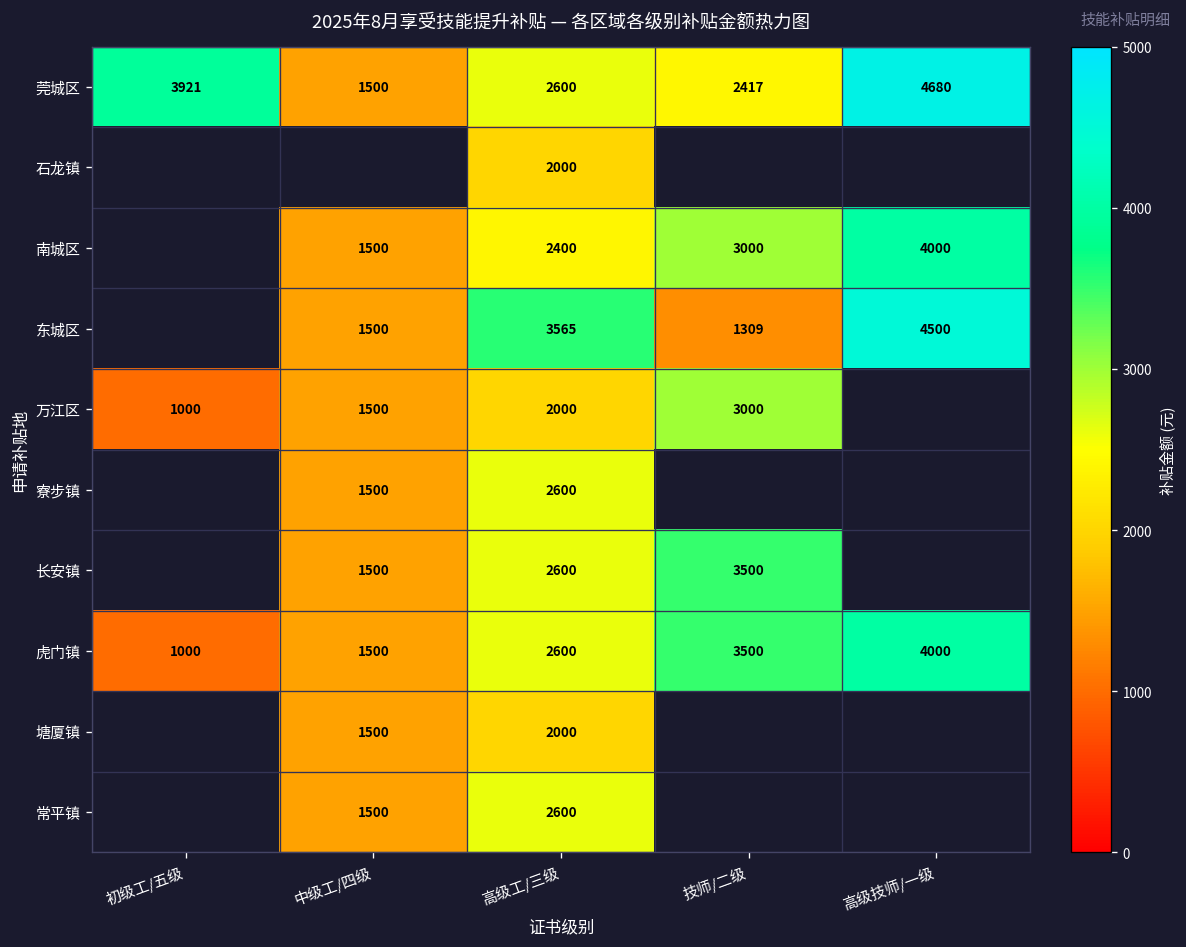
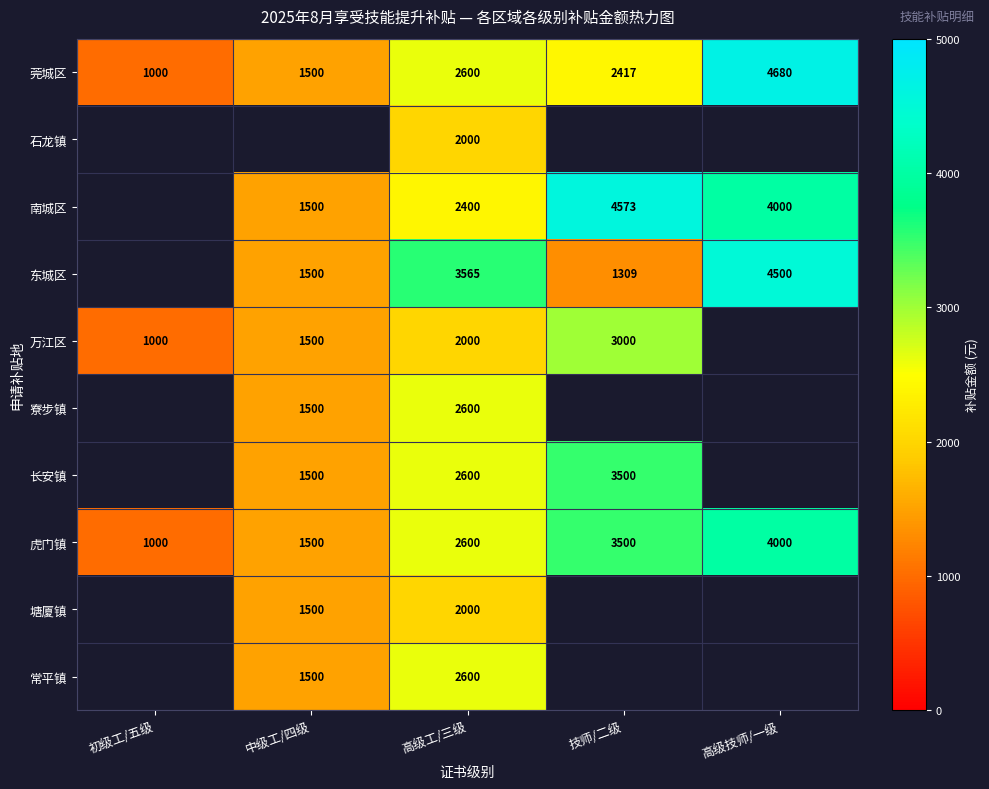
  {
    "莞城区": {
-     "初级工/五级": 3921,
+     "初级工/五级": 1000,
      "中级工/四级": 1500,
      "高级工/三级": 2600,
      "技师/二级": 2417,
      "高级技师/一级": 4680
    },
    "石龙镇": {
      "高级工/三级": 2000
    },
    "南城区": {
      "中级工/四级": 1500,
      "高级工/三级": 2400,
-     "技师/二级": 3000,
+     "技师/二级": 4573,
      "高级技师/一级": 4000
    },
    "东城区": {
      "中级工/四级": 1500,
      "高级工/三级": 3565,
      "技师/二级": 1309,
      "高级技师/一级": 4500
    },
    "万江区": {
      "初级工/五级": 1000,
      "中级工/四级": 1500,
      "高级工/三级": 2000,
      "技师/二级": 3000
    },
    "寮步镇": {
      "中级工/四级": 1500,
      "高级工/三级": 2600
    },
    "长安镇": {
      "中级工/四级": 1500,
      "高级工/三级": 2600,
      "技师/二级": 3500
    },
    "虎门镇": {
      "初级工/五级": 1000,
      "中级工/四级": 1500,
      "高级工/三级": 2600,
      "技师/二级": 3500,
      "高级技师/一级": 4000
    },
    "塘厦镇": {
      "中级工/四级": 1500,
      "高级工/三级": 2000
    },
    "常平镇": {
      "中级工/四级": 1500,
      "高级工/三级": 2600
    }
  }
